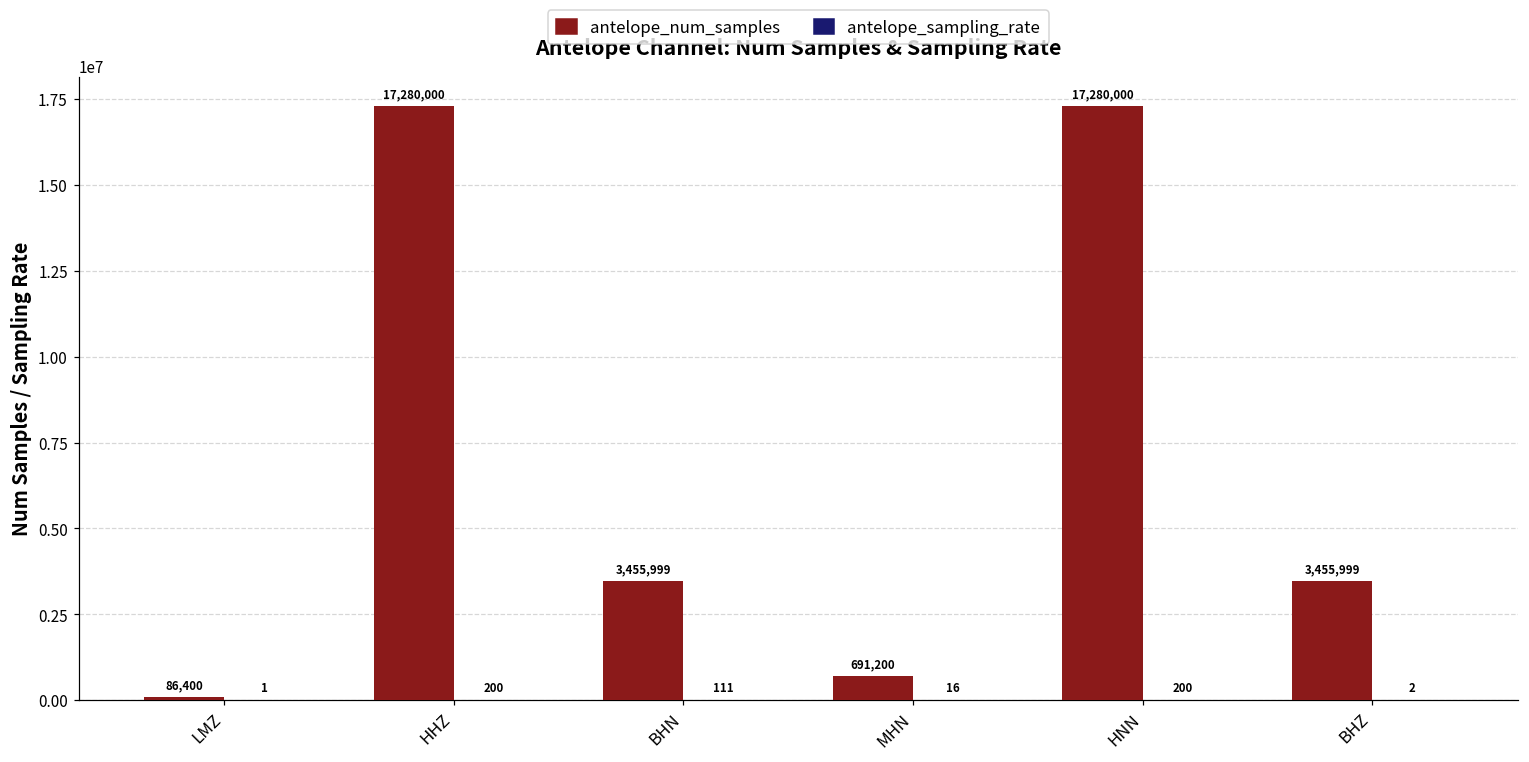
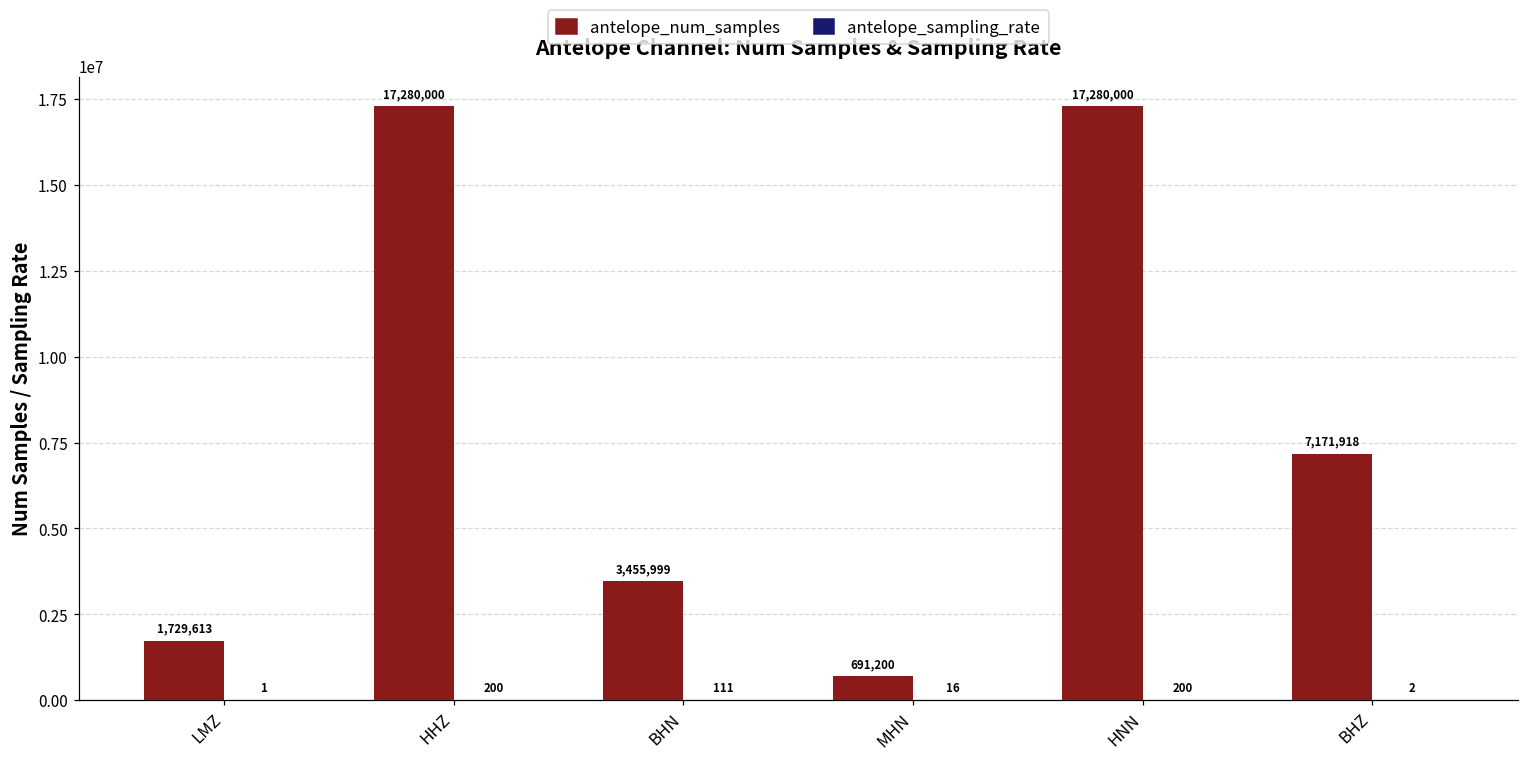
  {
    "antelope_num_samples": {
-     "LMZ": "86,400",
+     "LMZ": "1,729,613",
      "HHZ": "17,280,000",
      "BHN": "3,455,999",
      "MHN": "691,200",
      "HNN": "17,280,000",
-     "BHZ": "3,455,999"
+     "BHZ": "7,171,918"
    },
    "antelope_sampling_rate": {
      "LMZ": "1",
      "HHZ": "200",
      "BHN": "111",
      "MHN": "16",
      "HNN": "200",
      "BHZ": "2"
    }
  }
